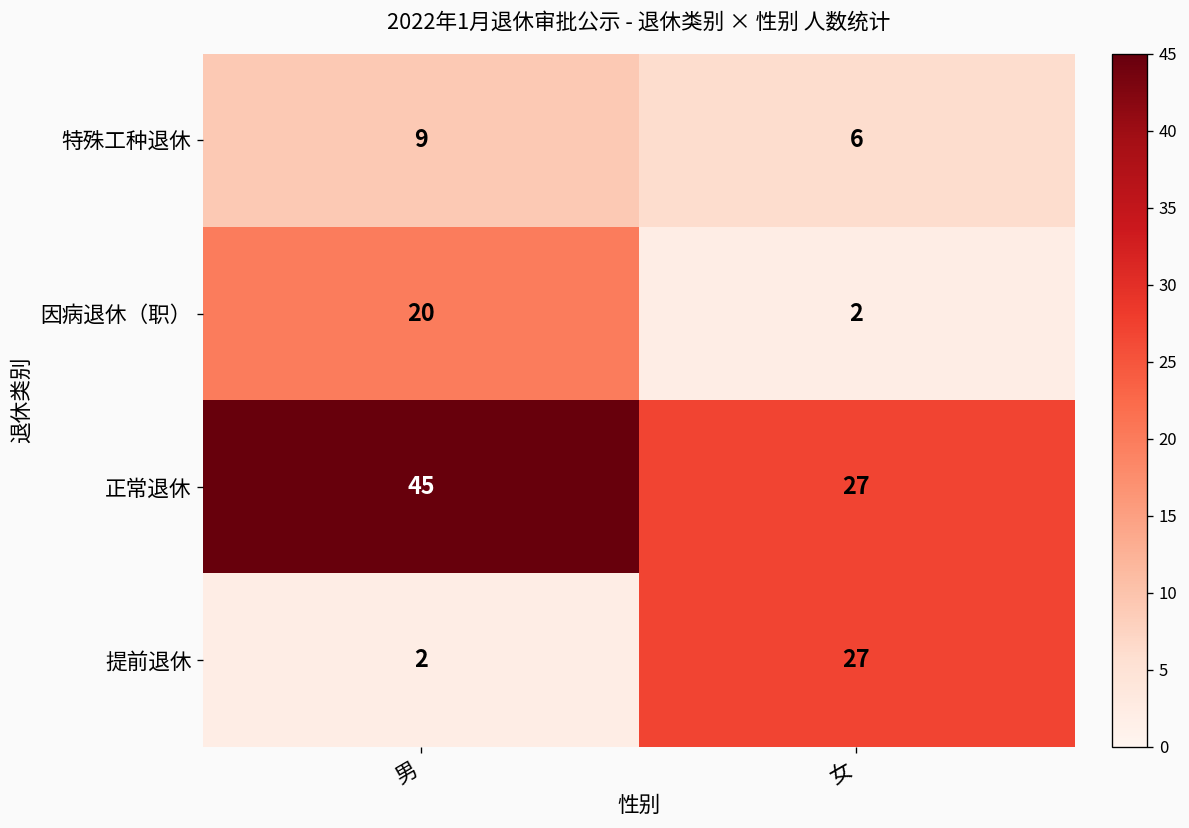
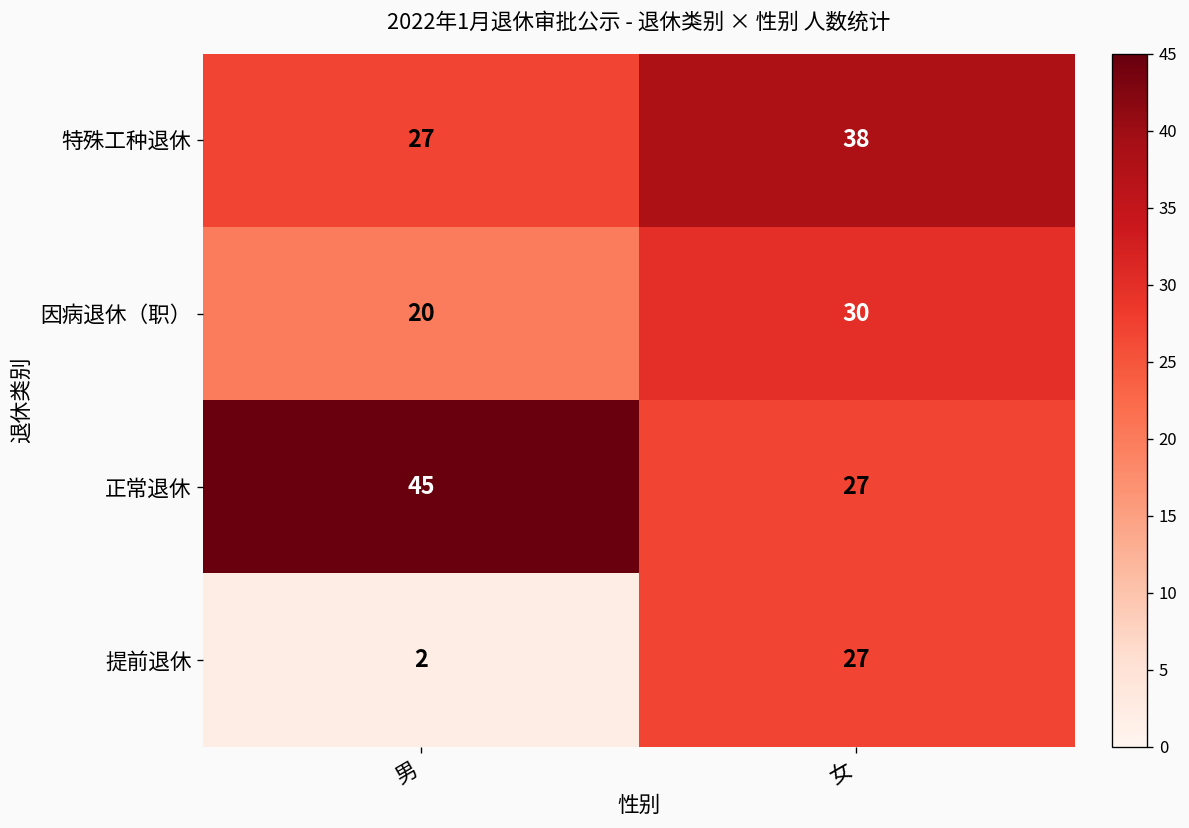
  {
    "特殊工种退休": {
-     "男": 9,
-     "女": 6
+     "男": 27,
+     "女": 38
    },
    "因病退休（职）": {
      "男": 20,
-     "女": 2
+     "女": 30
    },
    "正常退休": {
      "男": 45,
      "女": 27
    },
    "提前退休": {
      "男": 2,
      "女": 27
    }
  }
